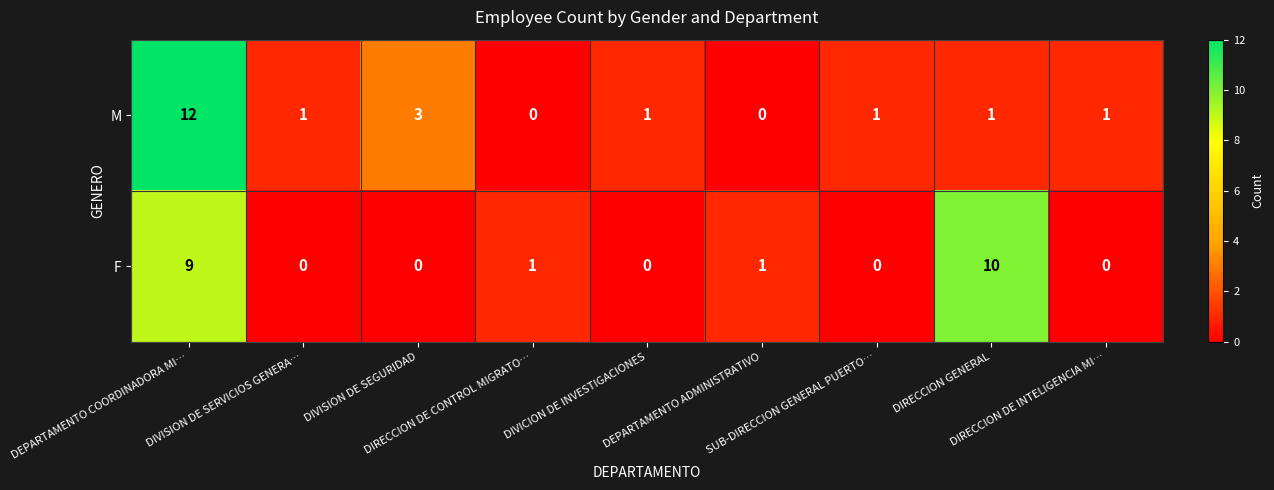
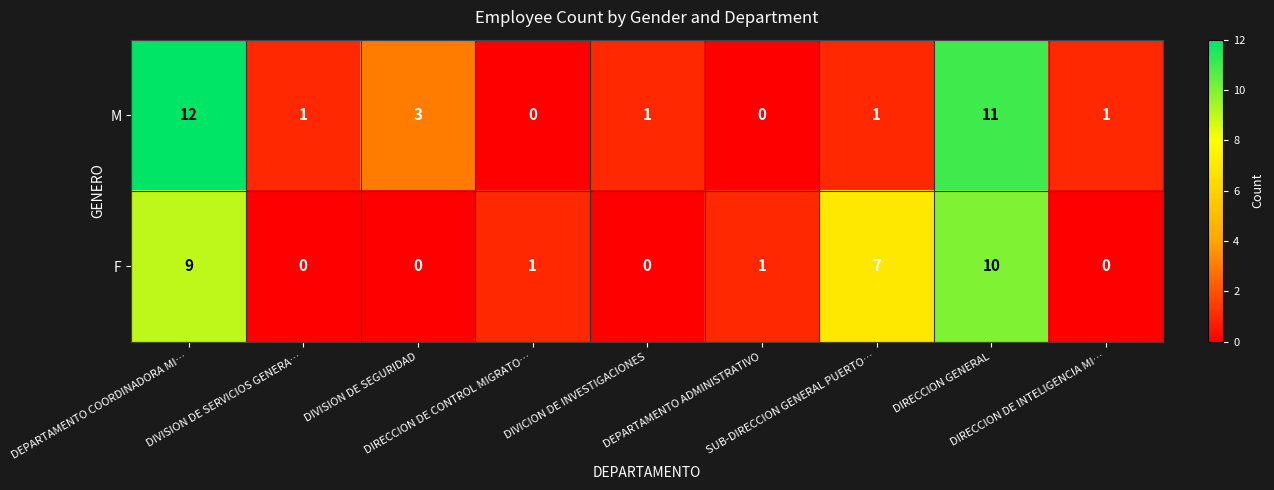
  {
    "M": {
      "DEPARTAMENTO COORDINADORA MI…": 12,
      "DIVISION DE SERVICIOS GENERA…": 1,
      "DIVISION DE SEGURIDAD": 3,
      "DIRECCION DE CONTROL MIGRATO…": 0,
      "DIVICION DE INVESTIGACIONES": 1,
      "DEPARTAMENTO ADMINISTRATIVO": 0,
      "SUB-DIRECCION GENERAL PUERTO…": 1,
-     "DIRECCION GENERAL": 1,
+     "DIRECCION GENERAL": 11,
      "DIRECCION DE INTELIGENCIA MI…": 1
    },
    "F": {
      "DEPARTAMENTO COORDINADORA MI…": 9,
      "DIVISION DE SERVICIOS GENERA…": 0,
      "DIVISION DE SEGURIDAD": 0,
      "DIRECCION DE CONTROL MIGRATO…": 1,
      "DIVICION DE INVESTIGACIONES": 0,
      "DEPARTAMENTO ADMINISTRATIVO": 1,
-     "SUB-DIRECCION GENERAL PUERTO…": 0,
+     "SUB-DIRECCION GENERAL PUERTO…": 7,
      "DIRECCION GENERAL": 10,
      "DIRECCION DE INTELIGENCIA MI…": 0
    }
  }
